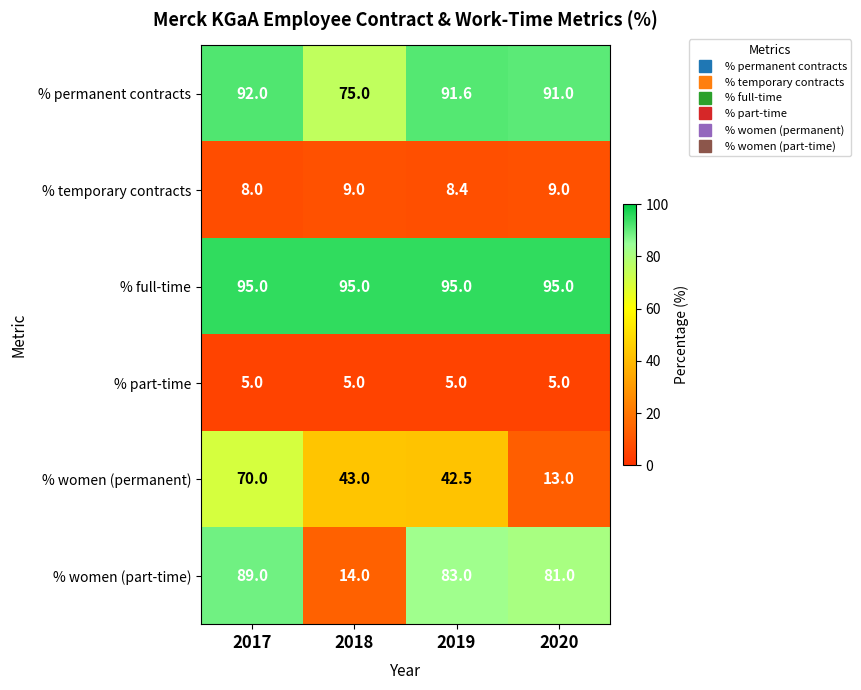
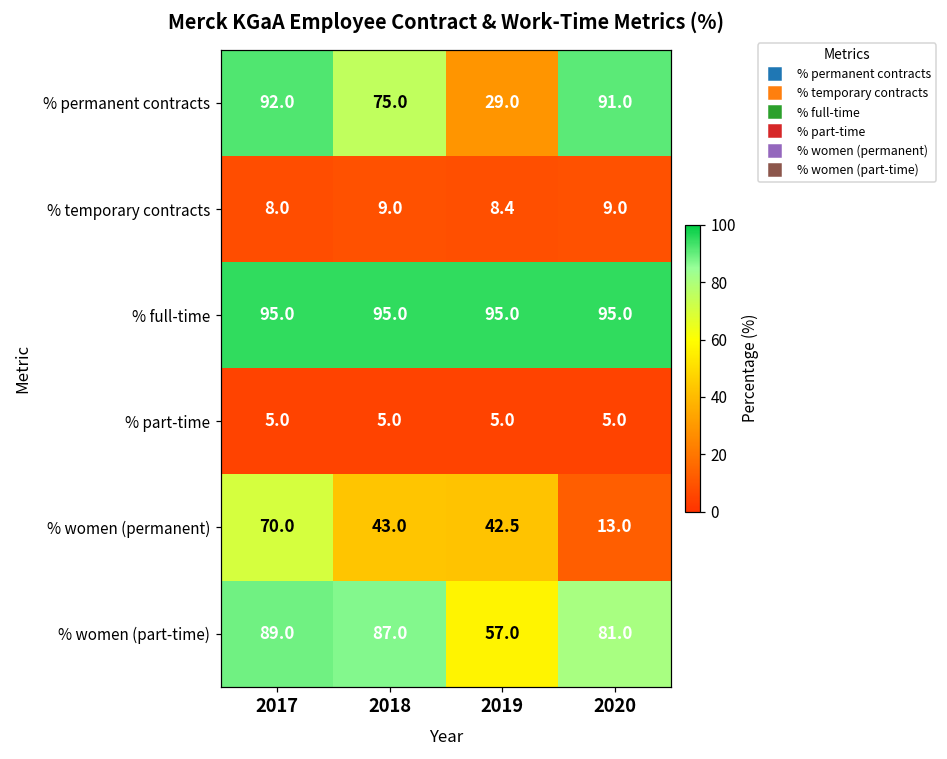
  {
    "% permanent contracts": {
      "2017": 92.0,
      "2018": 75.0,
-     "2019": 91.6,
+     "2019": 29.0,
      "2020": 91.0
    },
    "% temporary contracts": {
      "2017": 8.0,
      "2018": 9.0,
      "2019": 8.4,
      "2020": 9.0
    },
    "% full-time": {
      "2017": 95.0,
      "2018": 95.0,
      "2019": 95.0,
      "2020": 95.0
    },
    "% part-time": {
      "2017": 5.0,
      "2018": 5.0,
      "2019": 5.0,
      "2020": 5.0
    },
    "% women (permanent)": {
      "2017": 70.0,
      "2018": 43.0,
      "2019": 42.5,
      "2020": 13.0
    },
    "% women (part-time)": {
      "2017": 89.0,
-     "2018": 14.0,
-     "2019": 83.0,
+     "2018": 87.0,
+     "2019": 57.0,
      "2020": 81.0
    }
  }
